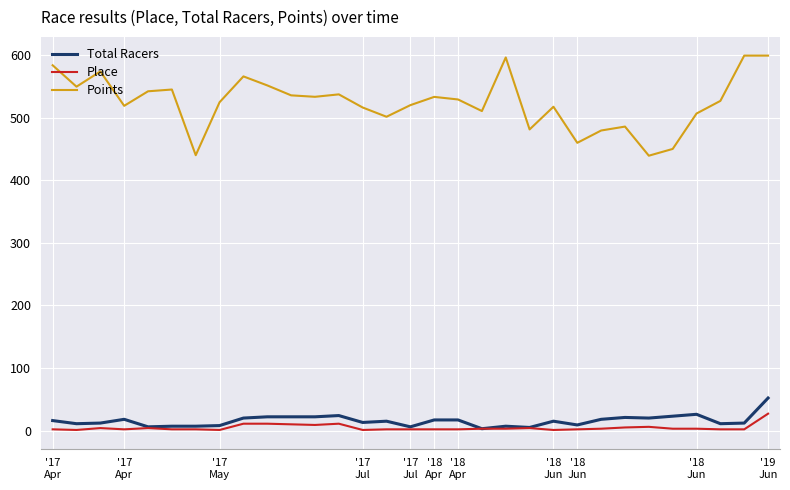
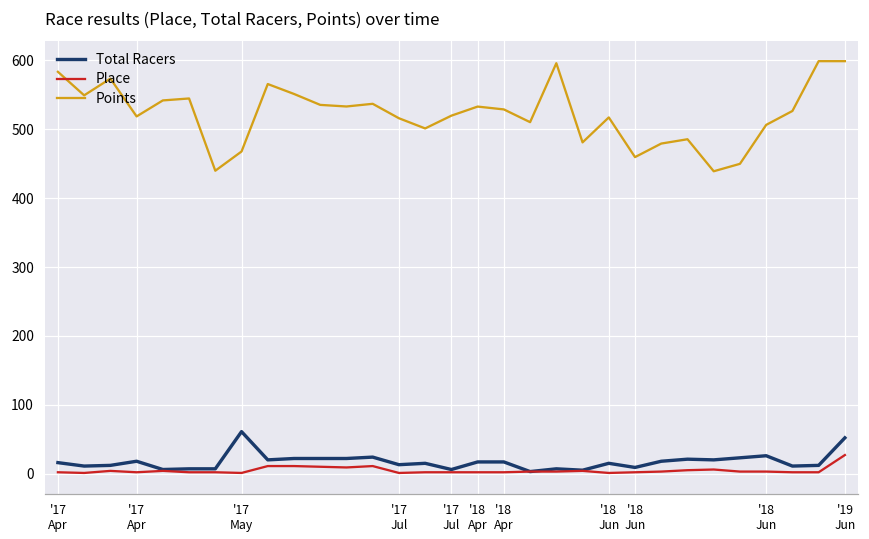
  {
    "Total Racers": {
-     "'17 May": 10,
+     "'17 May": 60,
      "'19 Jun": 50
    },
    "Place": {
      "'17 May": 0,
      "'19 Jun": 30
    },
    "Points": {
-     "'17 May": 520,
+     "'17 May": 470,
      "'19 Jun": 600
    }
  }
